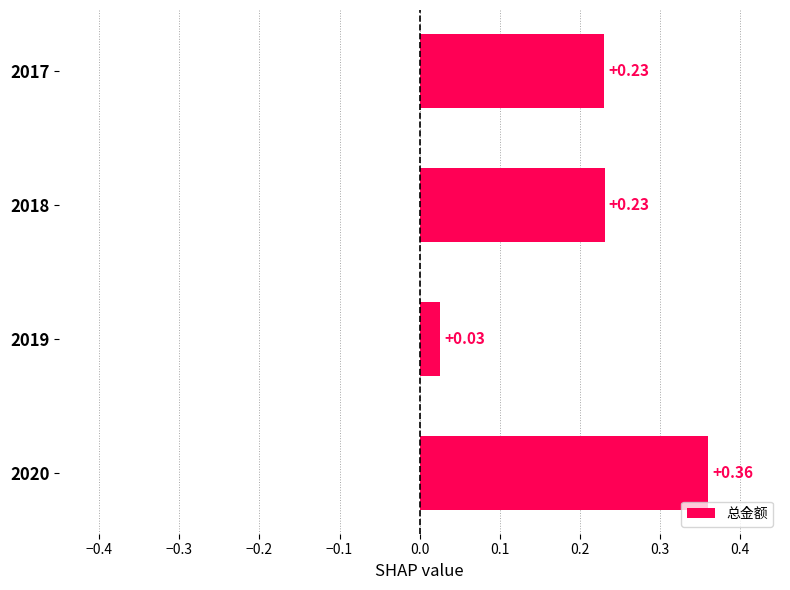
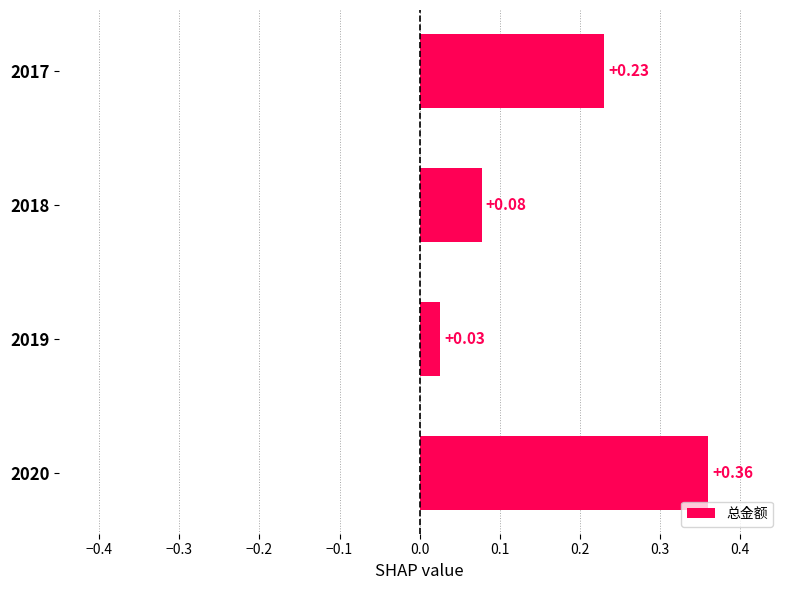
  {
    "2017": "+0.23",
-   "2018": "+0.23",
+   "2018": "+0.08",
    "2019": "+0.03",
    "2020": "+0.36"
  }
